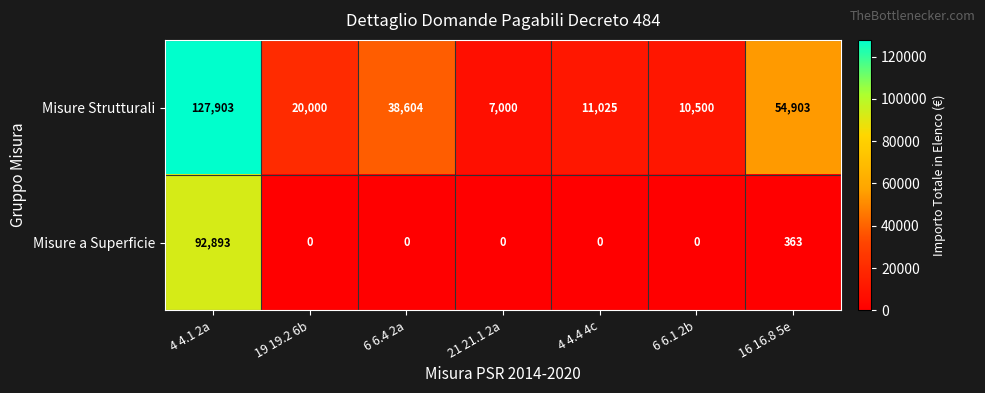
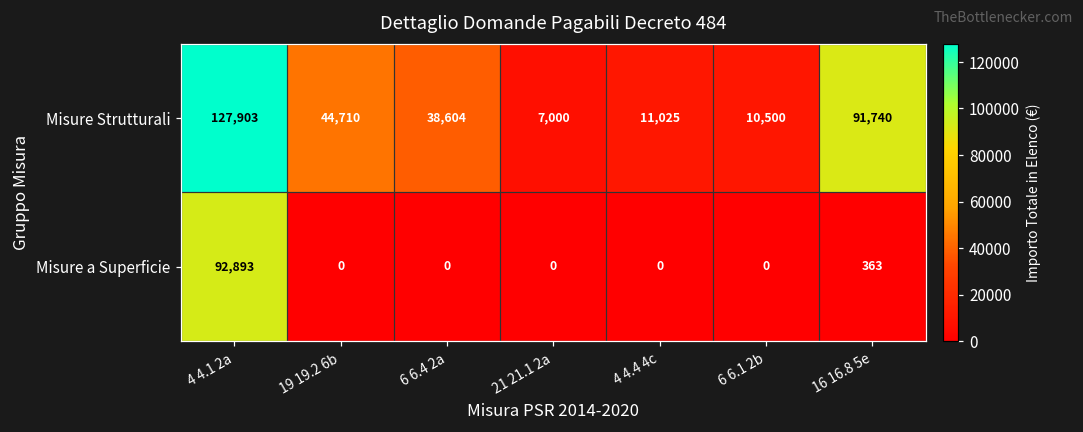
  {
    "Misure Strutturali": {
      "4 4.1 2a": "127,903",
-     "19 19.2 6b": "20,000",
+     "19 19.2 6b": "44,710",
      "6 6.4 2a": "38,604",
      "21 21.1 2a": "7,000",
      "4 4.4 4c": "11,025",
      "6 6.1 2b": "10,500",
-     "16 16.8 5e": "54,903"
+     "16 16.8 5e": "91,740"
    },
    "Misure a Superficie": {
      "4 4.1 2a": "92,893",
      "19 19.2 6b": "0",
      "6 6.4 2a": "0",
      "21 21.1 2a": "0",
      "4 4.4 4c": "0",
      "6 6.1 2b": "0",
      "16 16.8 5e": "363"
    }
  }
